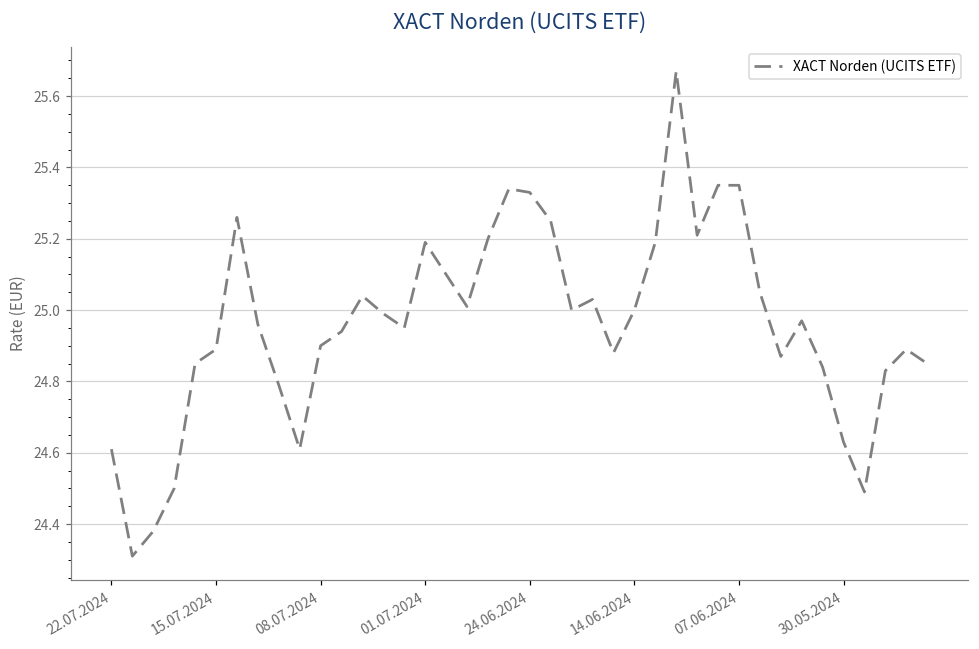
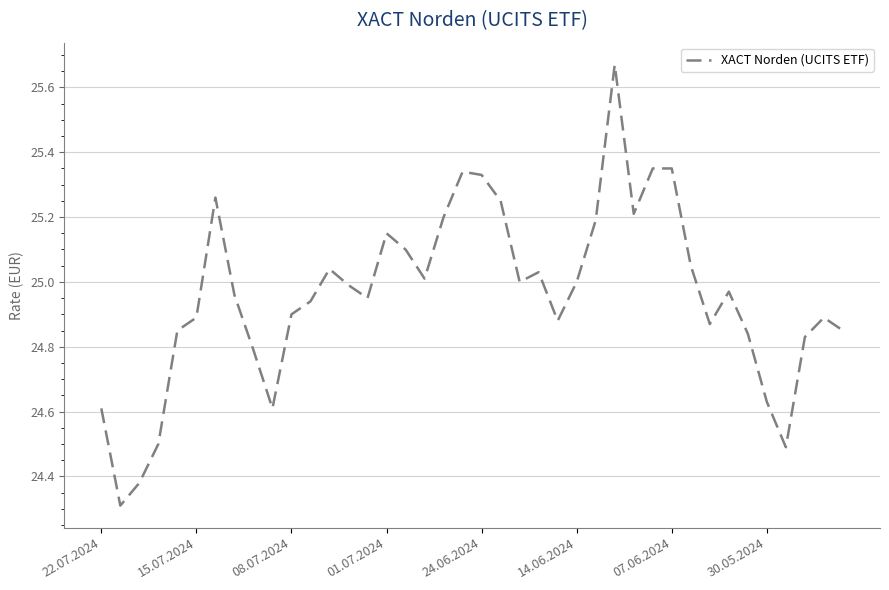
  {
    "22.07.2024": 24.61,
    "15.07.2024": 24.89,
    "08.07.2024": 24.90,
-   "01.07.2024": 25.19,
+   "01.07.2024": 25.15,
    "24.06.2024": 25.33,
    "14.06.2024": 25.00,
    "07.06.2024": 25.35,
    "30.05.2024": 24.63
  }
